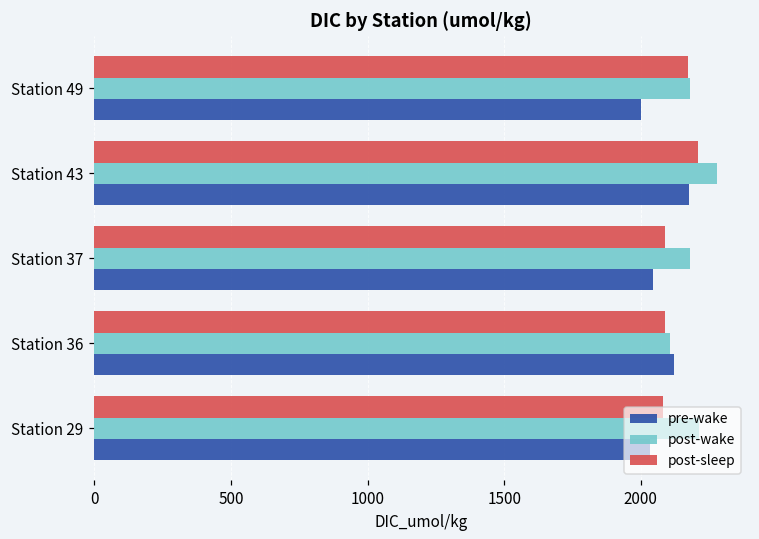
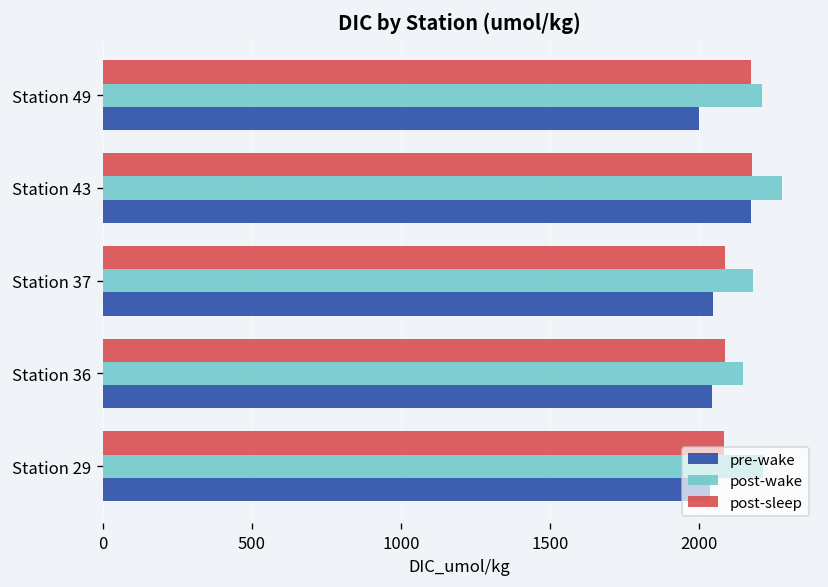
  {
    "pre-wake": {
      "Station 49": 2000,
      "Station 43": 2180,
      "Station 37": 2050,
-     "Station 36": 2120
+     "Station 36": 2040
    },
    "post-wake": {
-     "Station 49": 2180,
+     "Station 49": 2210,
      "Station 43": 2280,
      "Station 37": 2180,
-     "Station 36": 2110
+     "Station 36": 2150
    },
    "post-sleep": {
      "Station 49": 2170,
-     "Station 43": 2210,
+     "Station 43": 2180,
      "Station 37": 2090,
      "Station 36": 2090
    }
  }
